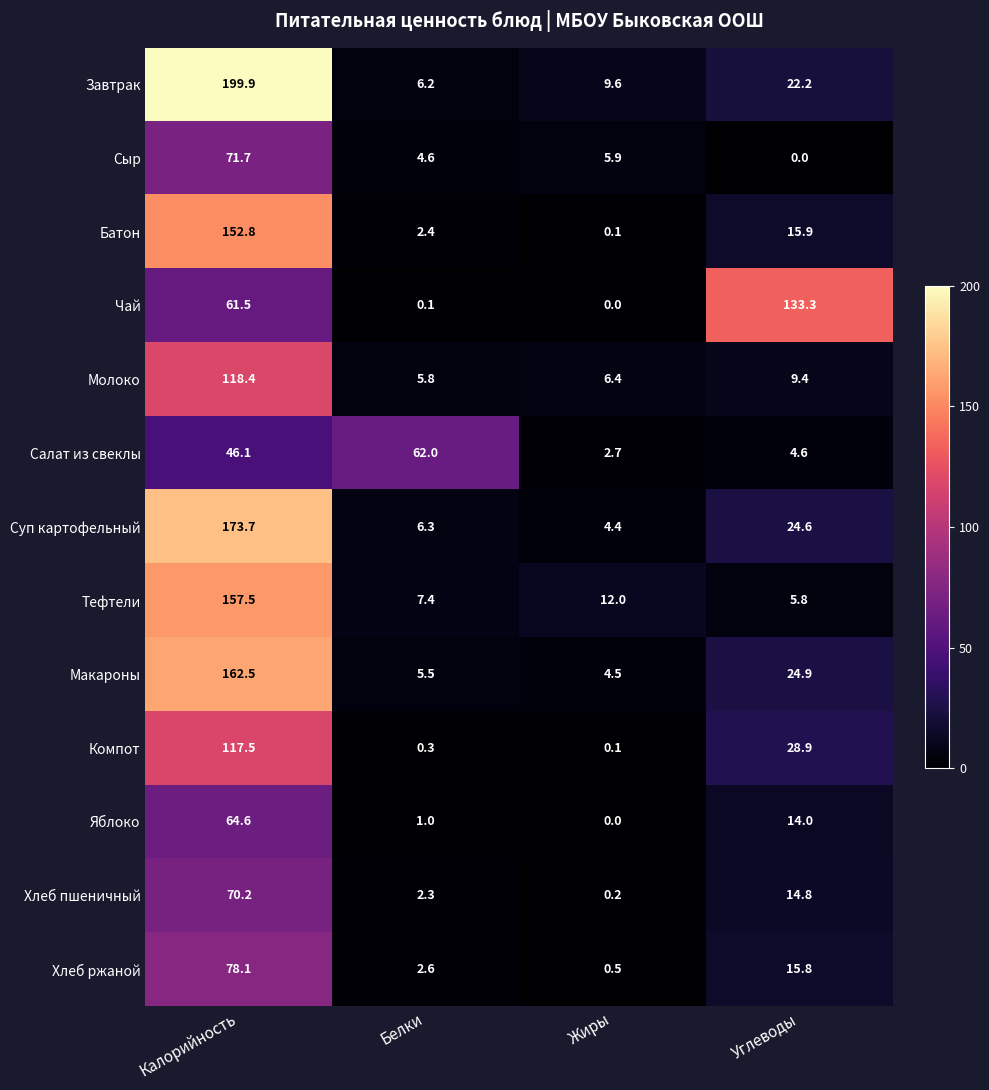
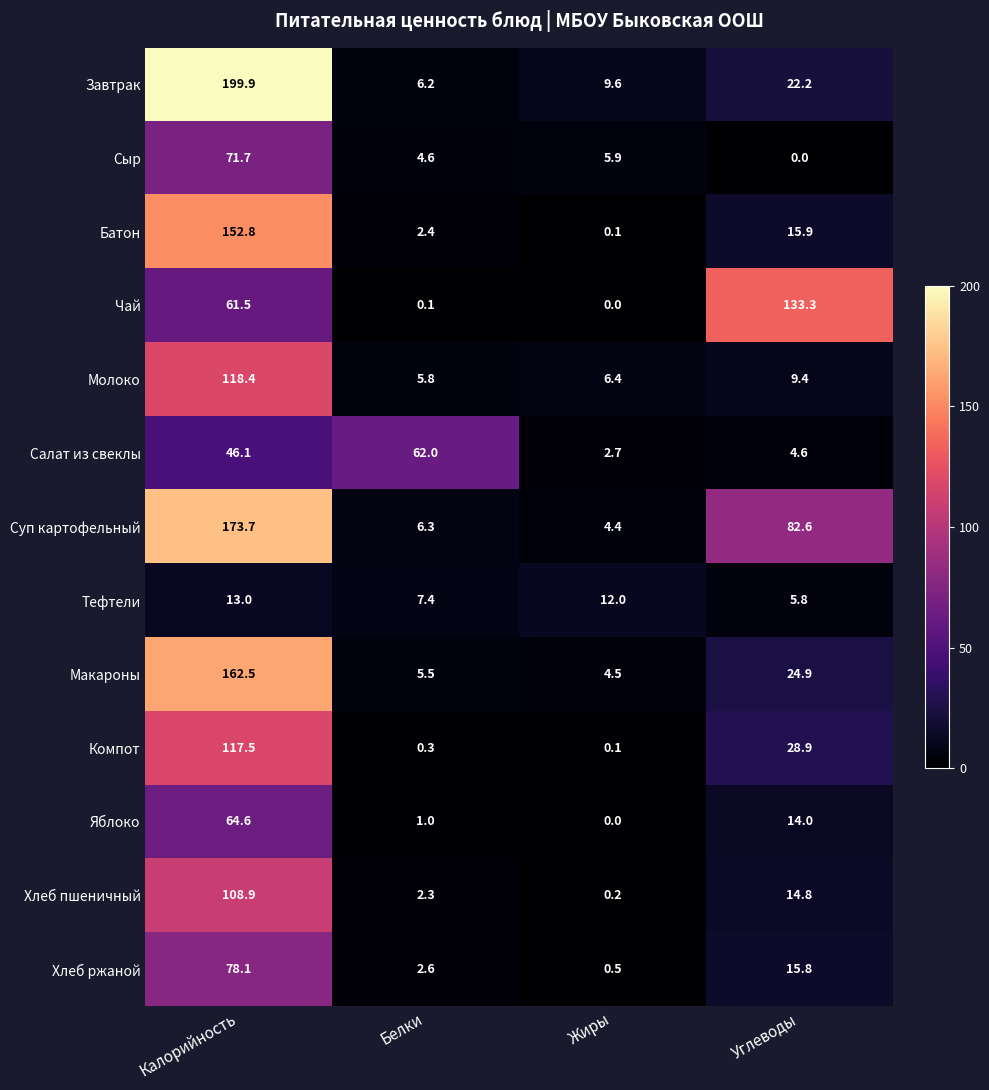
  {
    "Завтрак": {
      "Калорийность": 199.9,
      "Белки": 6.2,
      "Жиры": 9.6,
      "Углеводы": 22.2
    },
    "Сыр": {
      "Калорийность": 71.7,
      "Белки": 4.6,
      "Жиры": 5.9,
      "Углеводы": 0.0
    },
    "Батон": {
      "Калорийность": 152.8,
      "Белки": 2.4,
      "Жиры": 0.1,
      "Углеводы": 15.9
    },
    "Чай": {
      "Калорийность": 61.5,
      "Белки": 0.1,
      "Жиры": 0.0,
      "Углеводы": 133.3
    },
    "Молоко": {
      "Калорийность": 118.4,
      "Белки": 5.8,
      "Жиры": 6.4,
      "Углеводы": 9.4
    },
    "Салат из свеклы": {
      "Калорийность": 46.1,
      "Белки": 62.0,
      "Жиры": 2.7,
      "Углеводы": 4.6
    },
    "Суп картофельный": {
      "Калорийность": 173.7,
      "Белки": 6.3,
      "Жиры": 4.4,
-     "Углеводы": 24.6
+     "Углеводы": 82.6
    },
    "Тефтели": {
-     "Калорийность": 157.5,
+     "Калорийность": 13.0,
      "Белки": 7.4,
      "Жиры": 12.0,
      "Углеводы": 5.8
    },
    "Макароны": {
      "Калорийность": 162.5,
      "Белки": 5.5,
      "Жиры": 4.5,
      "Углеводы": 24.9
    },
    "Компот": {
      "Калорийность": 117.5,
      "Белки": 0.3,
      "Жиры": 0.1,
      "Углеводы": 28.9
    },
    "Яблоко": {
      "Калорийность": 64.6,
      "Белки": 1.0,
      "Жиры": 0.0,
      "Углеводы": 14.0
    },
    "Хлеб пшеничный": {
-     "Калорийность": 70.2,
+     "Калорийность": 108.9,
      "Белки": 2.3,
      "Жиры": 0.2,
      "Углеводы": 14.8
    },
    "Хлеб ржаной": {
      "Калорийность": 78.1,
      "Белки": 2.6,
      "Жиры": 0.5,
      "Углеводы": 15.8
    }
  }
